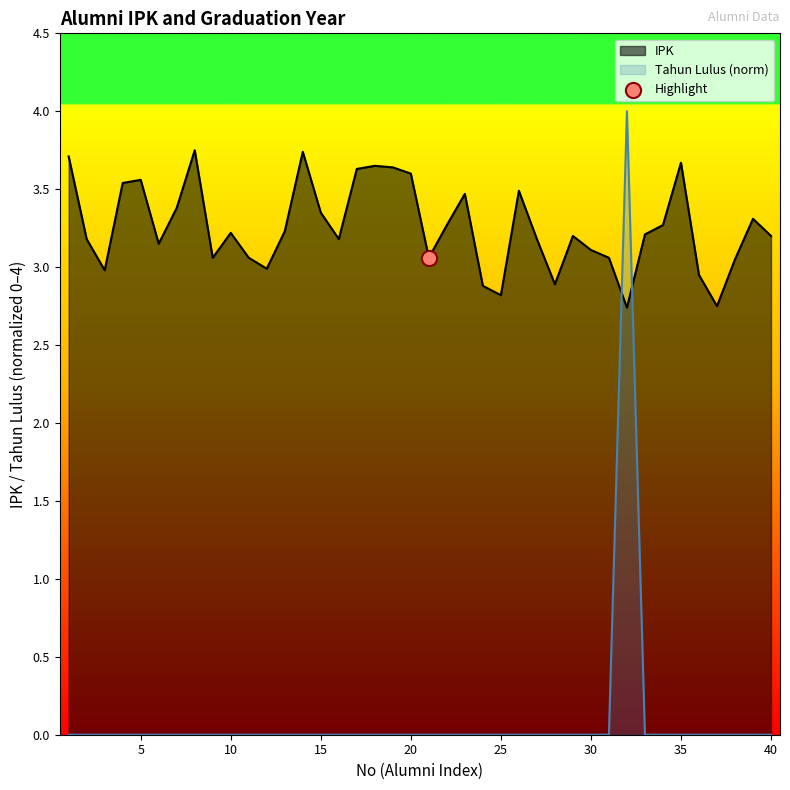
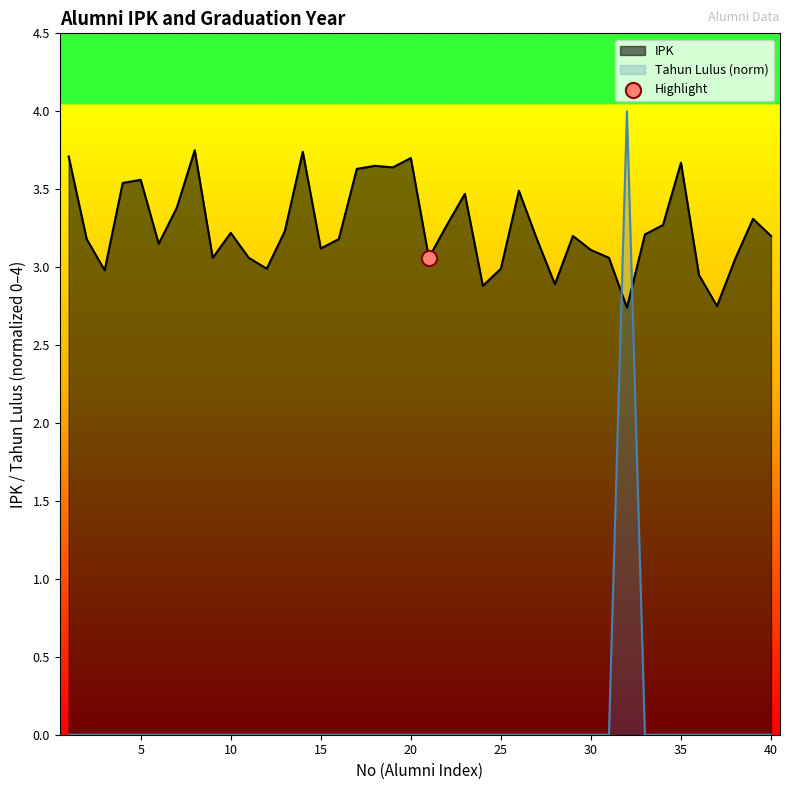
  {
    "IPK": {
      "5": 3.56,
      "10": 3.22,
-     "15": 3.35,
-     "20": 3.6,
-     "25": 2.82,
+     "15": 3.12,
+     "20": 3.7,
+     "25": 2.99,
      "30": 3.11,
      "35": 3.67,
      "40": 3.20
    },
    "Tahun Lulus (norm)": {
      "5": 0.00,
      "10": 0.00,
      "15": 0.00,
      "20": 0.00,
      "25": 0.00,
      "30": 0.00,
      "35": 0.00,
      "40": 0.00
    }
  }
